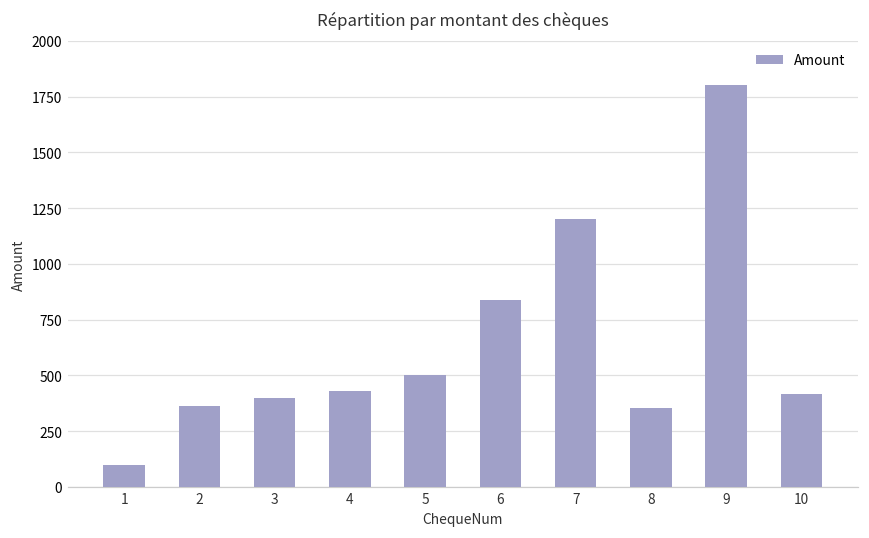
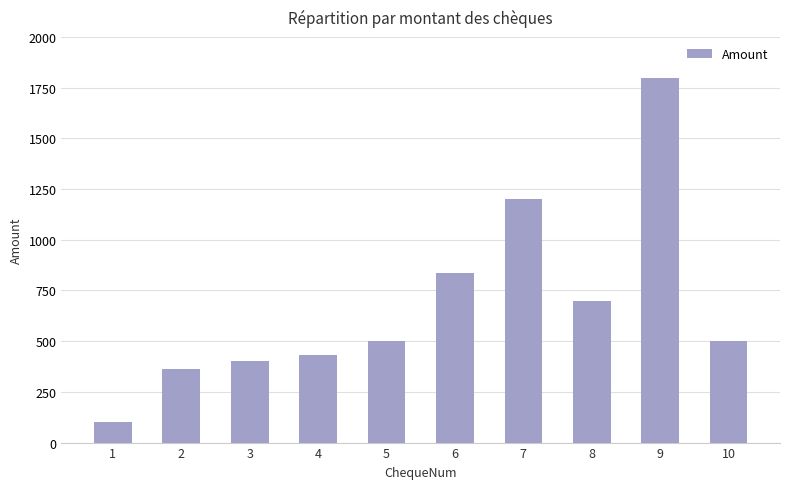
  {
    "1": 100,
    "2": 360,
    "3": 400,
    "4": 430,
    "5": 500,
    "6": 840,
    "7": 1200,
-   "8": 350,
+   "8": 700,
    "9": 1800,
-   "10": 420
+   "10": 500
  }
